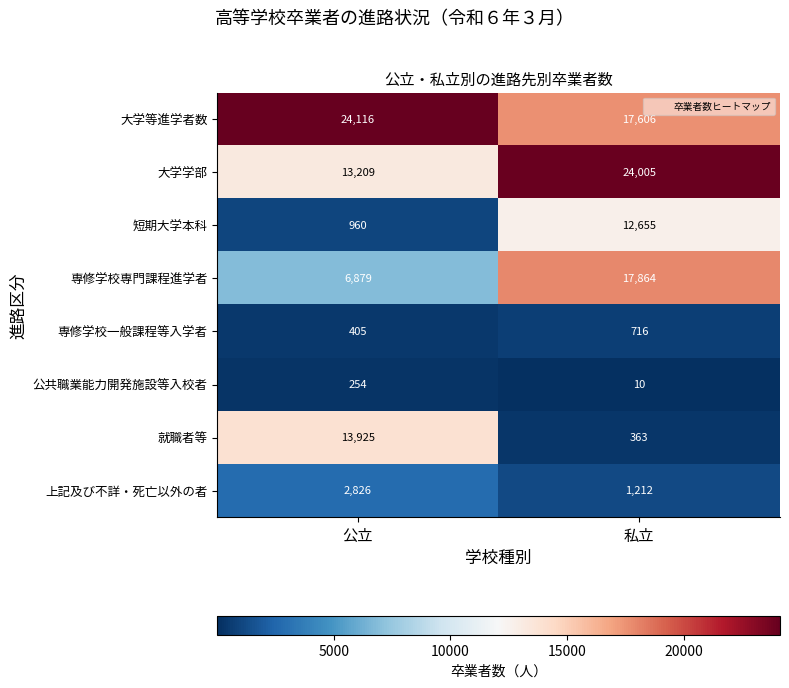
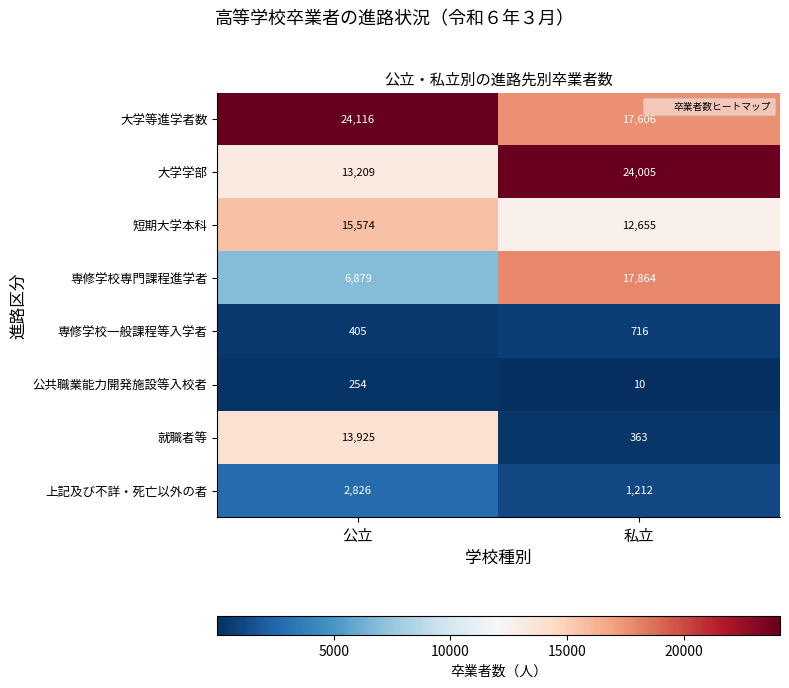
  {
    "大学等進学者数": {
      "公立": "24,116"
    },
    "大学学部": {
      "公立": "13,209",
      "私立": "24,005"
    },
    "短期大学本科": {
-     "公立": "960",
+     "公立": "15,574",
      "私立": "12,655"
    },
    "専修学校専門課程進学者": {
      "公立": "6,879",
      "私立": "17,864"
    },
    "専修学校一般課程等入学者": {
      "公立": "405",
      "私立": "716"
    },
    "公共職業能力開発施設等入校者": {
      "公立": "254",
      "私立": "10"
    },
    "就職者等": {
      "公立": "13,925",
      "私立": "363"
    },
    "上記及び不詳・死亡以外の者": {
      "公立": "2,826",
      "私立": "1,212"
    }
  }
